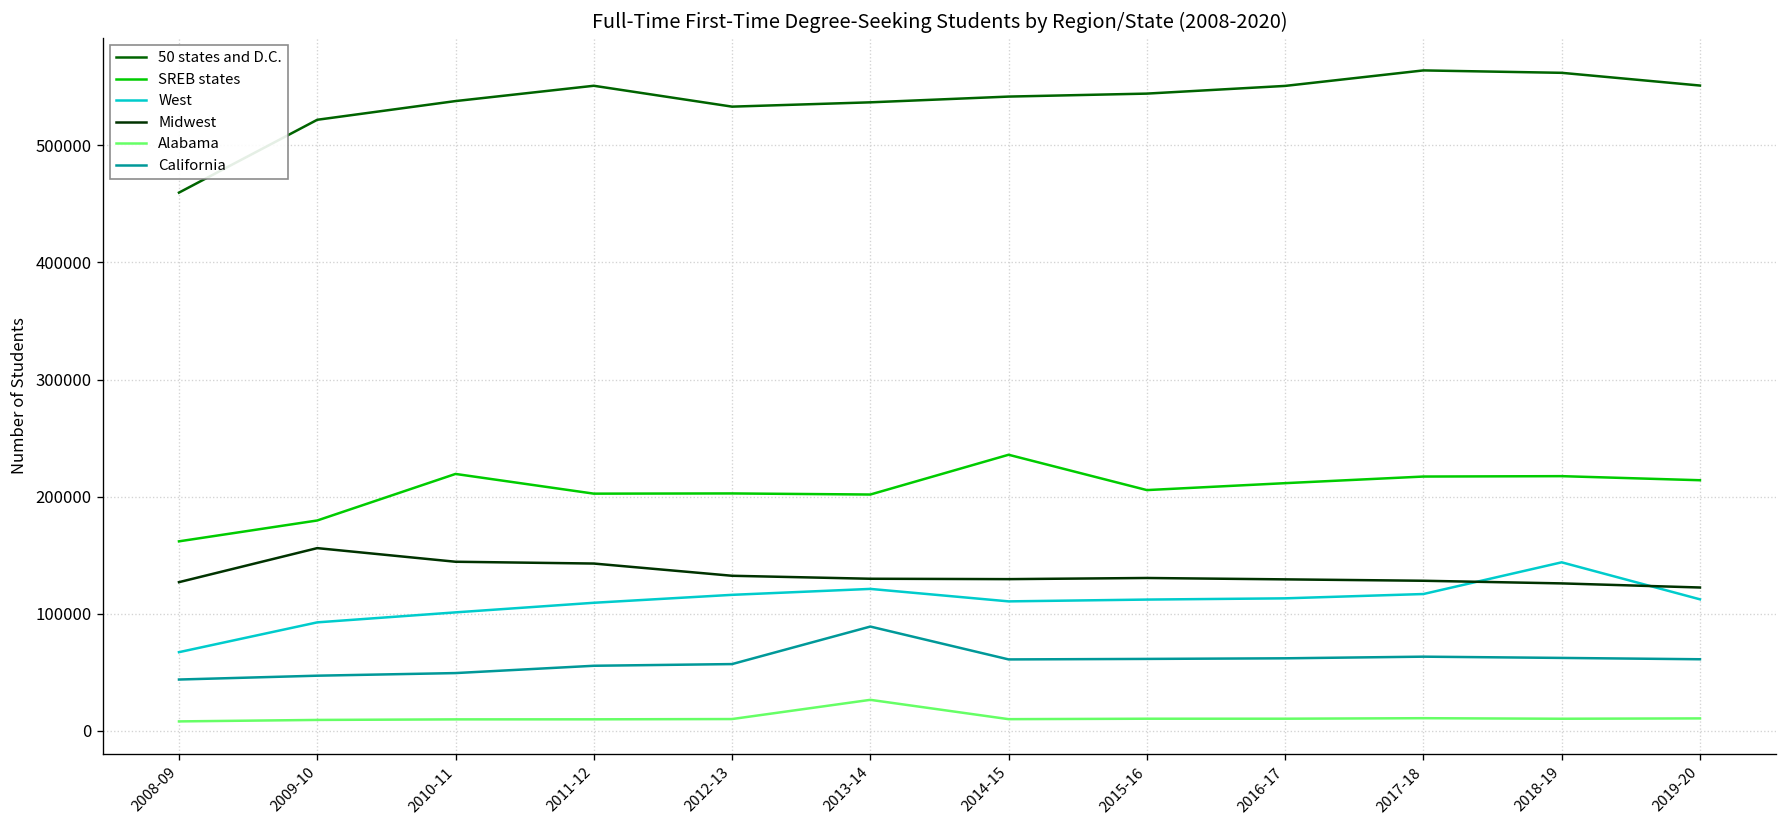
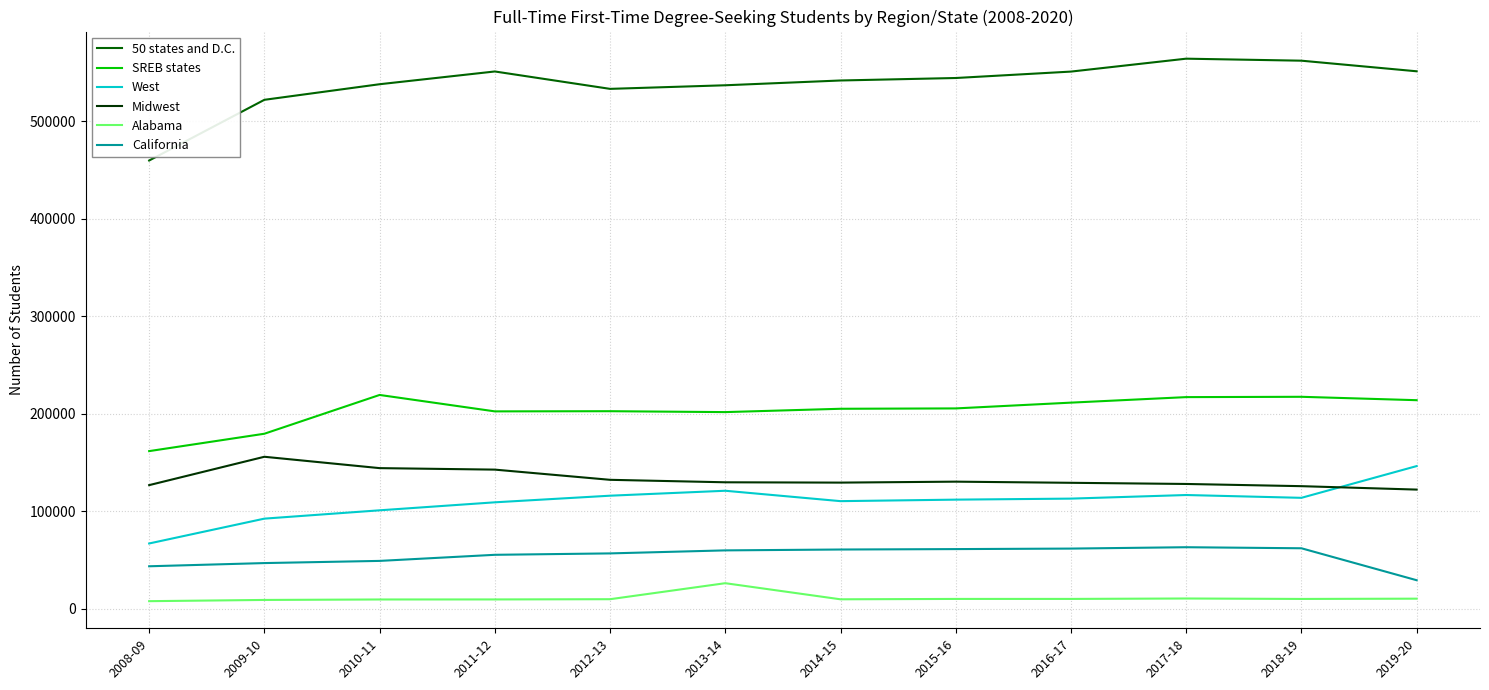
  {
    "SREB states": {
      "2008-09": 160000,
      "2009-10": 180000,
      "2010-11": 220000,
      "2011-12": 200000,
      "2012-13": 200000,
      "2013-14": 200000,
-     "2014-15": 240000,
+     "2014-15": 210000,
      "2015-16": 210000,
      "2016-17": 210000,
      "2017-18": 220000,
      "2018-19": 220000,
      "2019-20": 210000
    },
    "West": {
      "2008-09": 70000,
      "2009-10": 90000,
      "2010-11": 100000,
      "2011-12": 110000,
      "2012-13": 120000,
      "2013-14": 120000,
      "2014-15": 110000,
      "2015-16": 110000,
      "2016-17": 110000,
      "2017-18": 120000,
-     "2018-19": 140000,
-     "2019-20": 110000
+     "2018-19": 110000,
+     "2019-20": 150000
    },
    "Alabama": {
      "2008-09": 10000,
      "2009-10": 10000,
      "2010-11": 10000,
      "2011-12": 10000,
      "2012-13": 10000,
      "2013-14": 30000,
      "2014-15": 10000,
      "2015-16": 10000,
      "2016-17": 10000,
      "2017-18": 10000,
      "2018-19": 10000,
      "2019-20": 10000
    },
    "California": {
      "2008-09": 40000,
      "2009-10": 50000,
      "2010-11": 50000,
      "2011-12": 60000,
      "2012-13": 60000,
-     "2013-14": 90000,
+     "2013-14": 60000,
      "2014-15": 60000,
      "2015-16": 60000,
      "2016-17": 60000,
      "2017-18": 60000,
      "2018-19": 60000,
-     "2019-20": 60000
+     "2019-20": 30000
    }
  }
